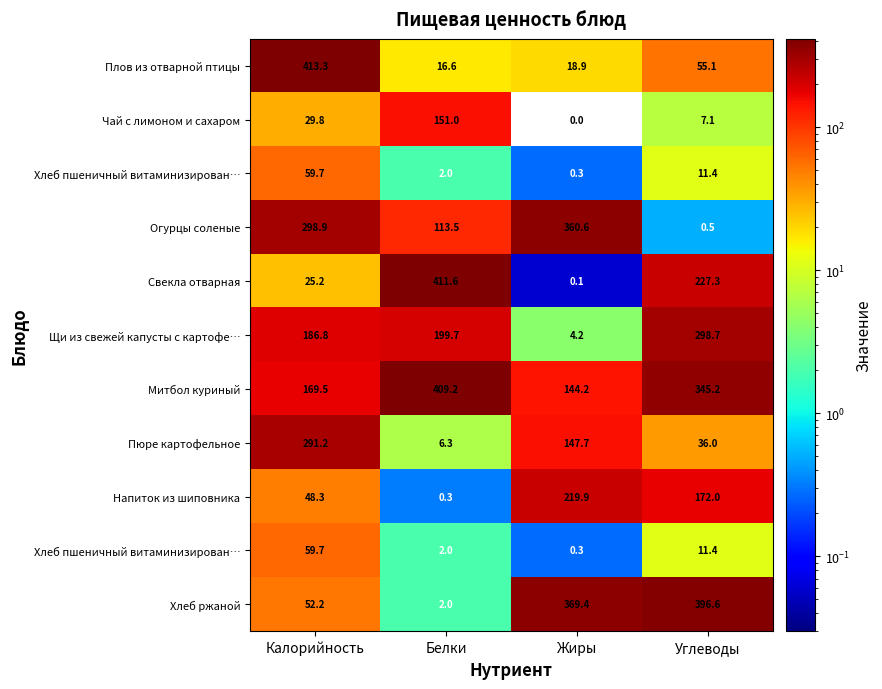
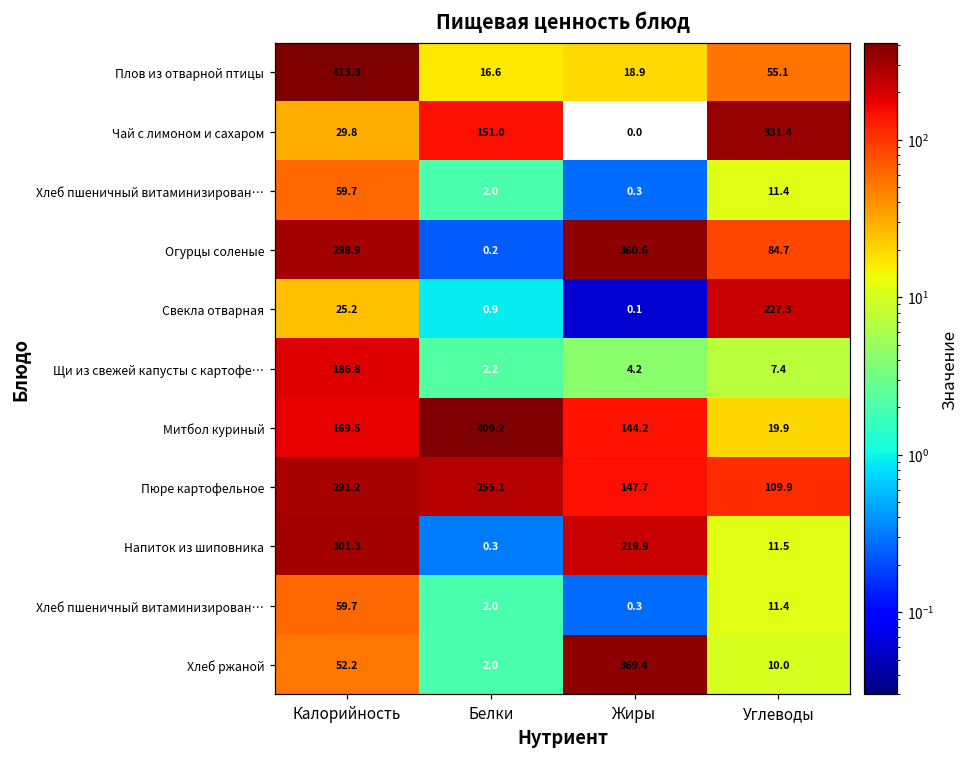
  {
    "Плов из отварной птицы": {
      "Калорийность": 413.3,
      "Белки": 16.6,
      "Жиры": 18.9,
      "Углеводы": 55.1
    },
    "Чай с лимоном и сахаром": {
      "Калорийность": 29.8,
      "Белки": 151.0,
      "Жиры": 0.0,
-     "Углеводы": 7.1
+     "Углеводы": 331.4
    },
    "Огурцы соленые": {
      "Калорийность": 298.9,
-     "Белки": 113.5,
+     "Белки": 0.2,
      "Жиры": 360.6,
-     "Углеводы": 0.5
+     "Углеводы": 84.7
    },
    "Свекла отварная": {
      "Калорийность": 25.2,
-     "Белки": 411.6,
+     "Белки": 0.9,
      "Жиры": 0.1,
      "Углеводы": 227.3
    },
    "Щи из свежей капусты с картофе…": {
      "Калорийность": 186.8,
-     "Белки": 199.7,
+     "Белки": 2.2,
      "Жиры": 4.2,
-     "Углеводы": 298.7
+     "Углеводы": 7.4
    },
    "Митбол куриный": {
      "Калорийность": 169.5,
      "Белки": 409.2,
      "Жиры": 144.2,
-     "Углеводы": 345.2
+     "Углеводы": 19.9
    },
    "Пюре картофельное": {
      "Калорийность": 291.2,
-     "Белки": 6.3,
+     "Белки": 255.1,
      "Жиры": 147.7,
-     "Углеводы": 36.0
+     "Углеводы": 109.9
    },
    "Напиток из шиповника": {
-     "Калорийность": 48.3,
+     "Калорийность": 301.3,
      "Белки": 0.3,
      "Жиры": 219.9,
-     "Углеводы": 172.0
+     "Углеводы": 11.5
    },
    "Хлеб ржаной": {
      "Калорийность": 52.2,
      "Белки": 2.0,
      "Жиры": 369.4,
-     "Углеводы": 396.6
+     "Углеводы": 10.0
    }
  }
